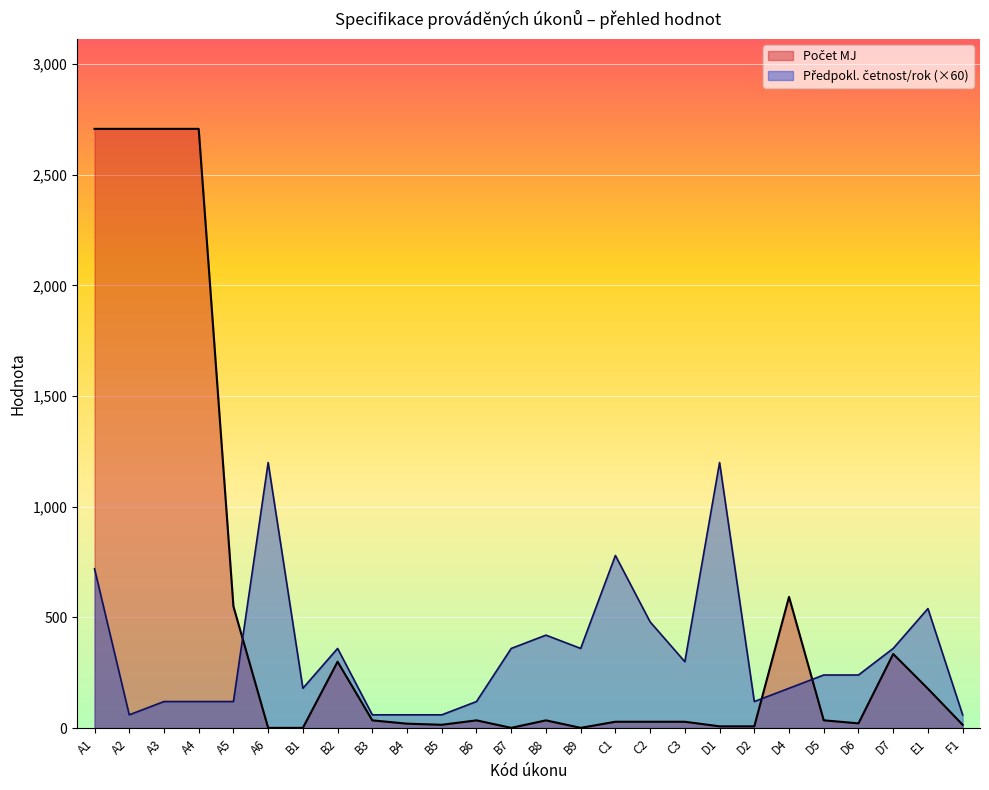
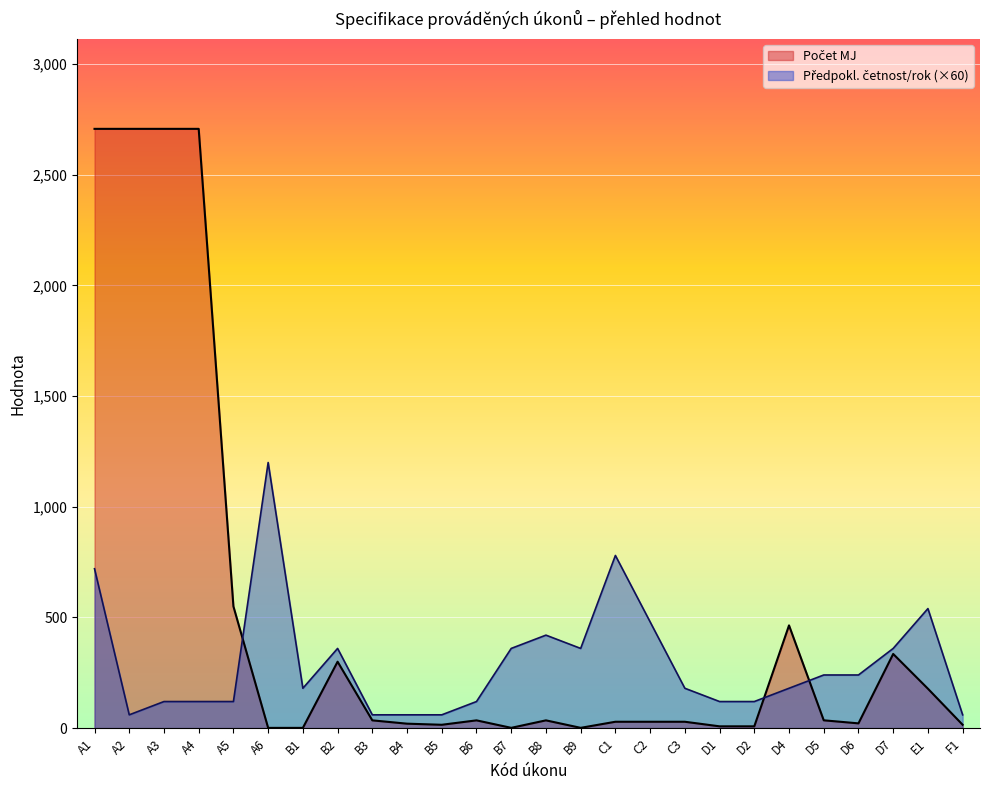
  {
    "Počet MJ": {
      "A1": "2,710",
      "A2": "2,710",
      "A3": "2,710",
      "A4": "2,710",
      "A5": "550",
      "A6": "0",
      "B1": "0",
      "B2": "300",
      "B3": "40",
      "B4": "20",
      "B5": "20",
      "B6": "40",
      "B7": "0",
      "B8": "40",
      "B9": "0",
      "C1": "30",
      "C2": "30",
      "C3": "30",
      "D1": "10",
      "D2": "10",
-     "D4": "590",
+     "D4": "460",
      "D5": "40",
      "D6": "20",
      "D7": "340",
      "E1": "180",
      "F1": "20"
    },
    "Předpokl. četnost/rok (×60)": {
      "A1": "720",
      "A2": "60",
      "A3": "120",
      "A4": "120",
      "A5": "120",
      "A6": "1,200",
      "B1": "180",
      "B2": "360",
      "B3": "60",
      "B4": "60",
      "B5": "60",
      "B6": "120",
      "B7": "360",
      "B8": "420",
      "B9": "360",
      "C1": "780",
      "C2": "480",
-     "C3": "300",
-     "D1": "1,200",
+     "C3": "180",
+     "D1": "120",
      "D2": "120",
      "D4": "180",
      "D5": "240",
      "D6": "240",
      "D7": "360",
      "E1": "540",
      "F1": "60"
    }
  }
